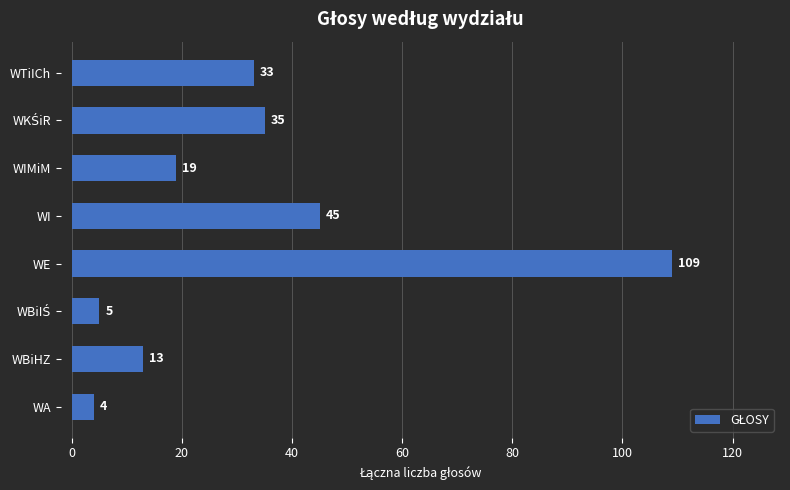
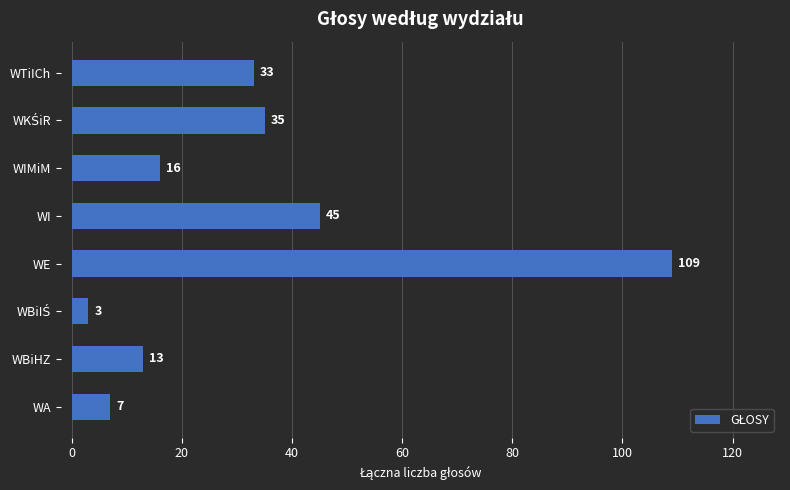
  {
    "WTiICh": 33,
    "WKŚiR": 35,
-   "WIMiM": 19,
+   "WIMiM": 16,
    "WI": 45,
    "WE": 109,
-   "WBiIŚ": 5,
+   "WBiIŚ": 3,
    "WBiHZ": 13,
-   "WA": 4
+   "WA": 7
  }
